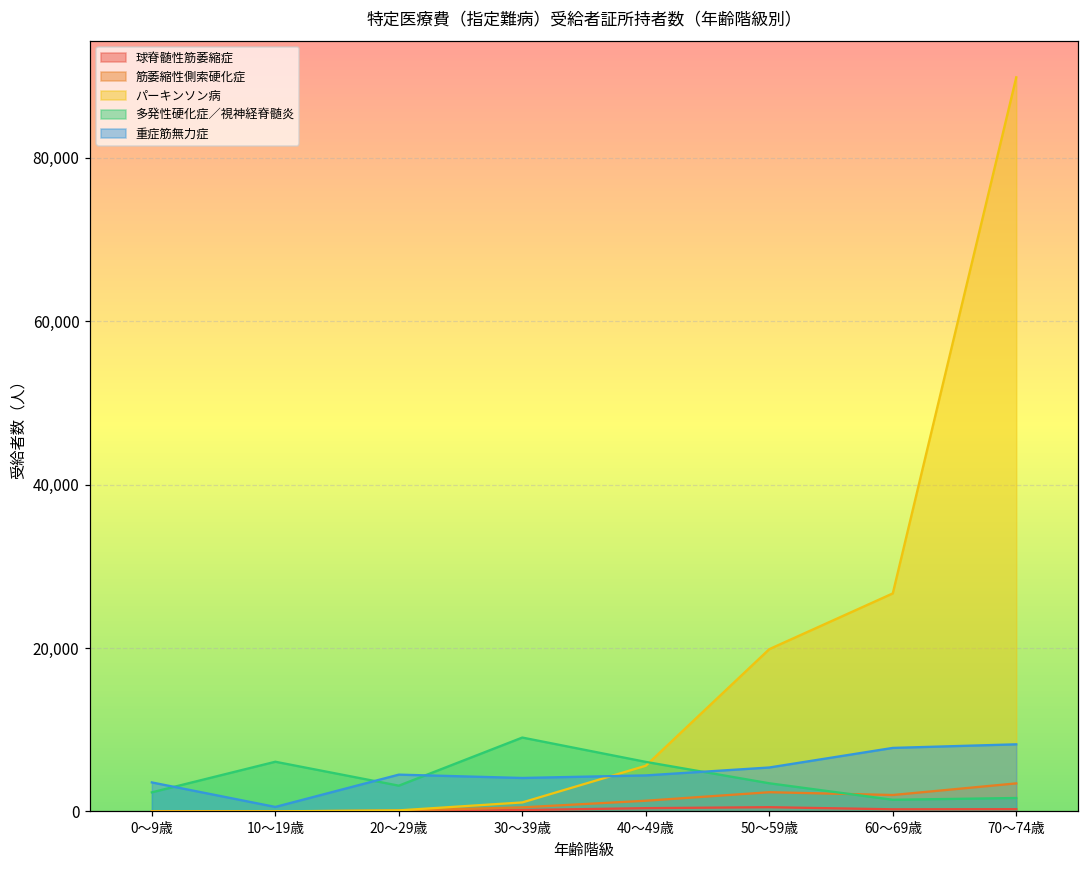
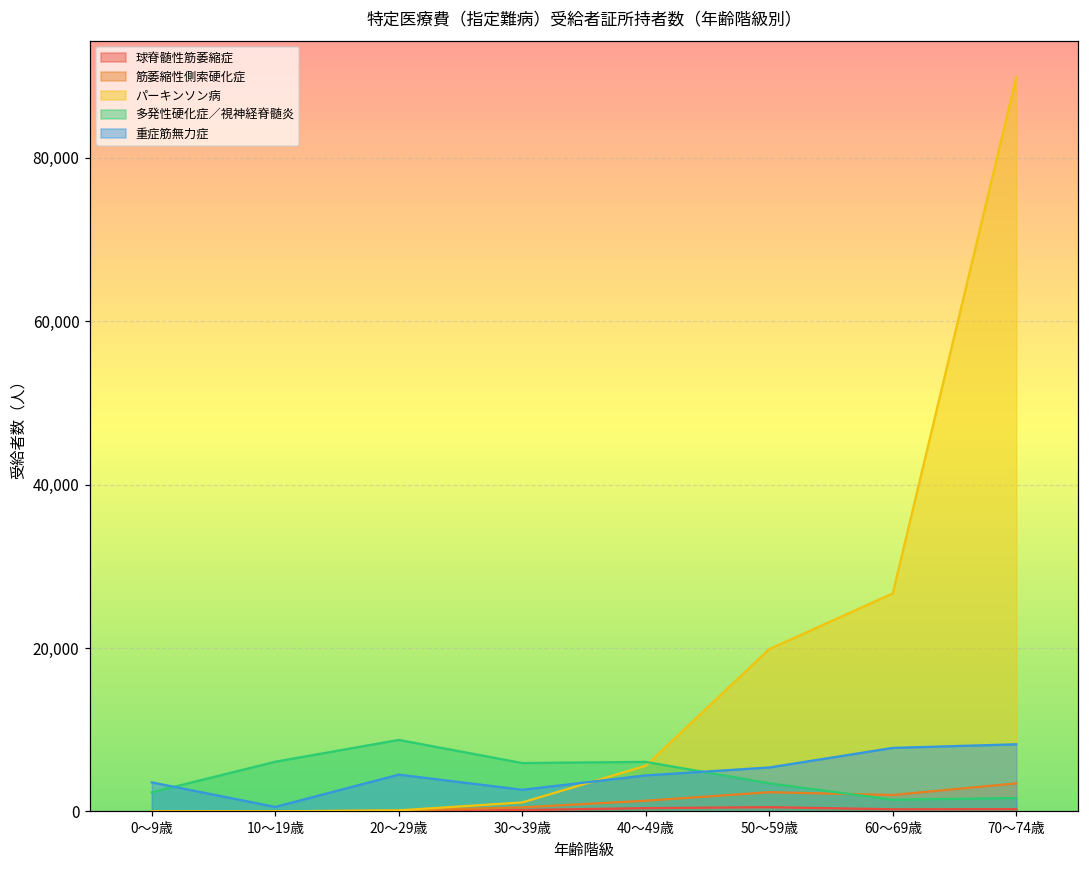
  {
    "多発性硬化症／視神経脊髄炎": {
      "0～9歳": "2,000",
      "10～19歳": "6,000",
-     "20～29歳": "3,000",
-     "30～39歳": "9,000",
+     "20～29歳": "9,000",
+     "30～39歳": "6,000",
      "40～49歳": "6,000",
      "50～59歳": "3,000",
      "60～69歳": "1,000",
      "70～74歳": "2,000"
    },
    "重症筋無力症": {
      "0～9歳": "4,000",
      "10～19歳": "1,000",
      "20～29歳": "5,000",
-     "30～39歳": "4,000",
+     "30～39歳": "3,000",
      "40～49歳": "4,000",
      "50～59歳": "5,000",
      "60～69歳": "8,000",
      "70～74歳": "8,000"
    }
  }
